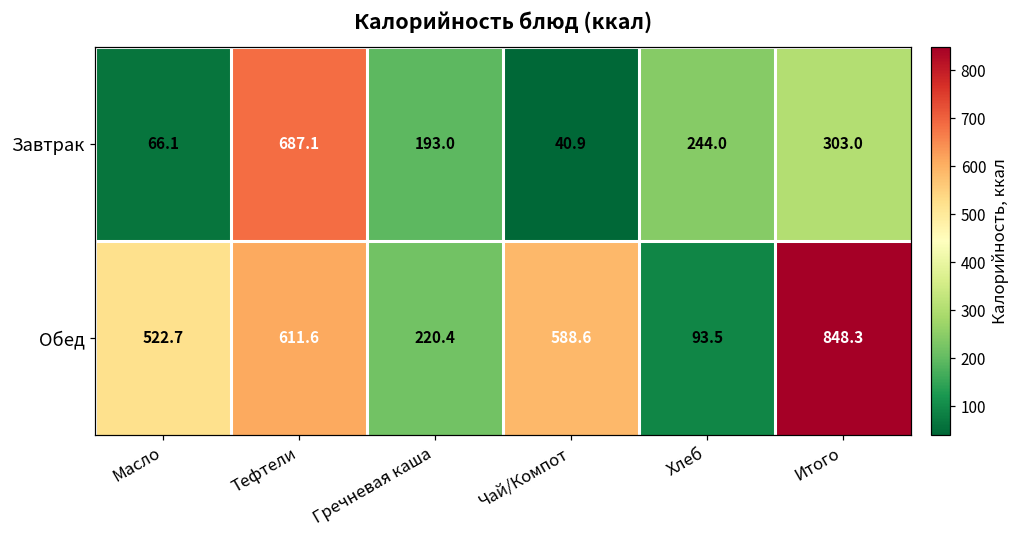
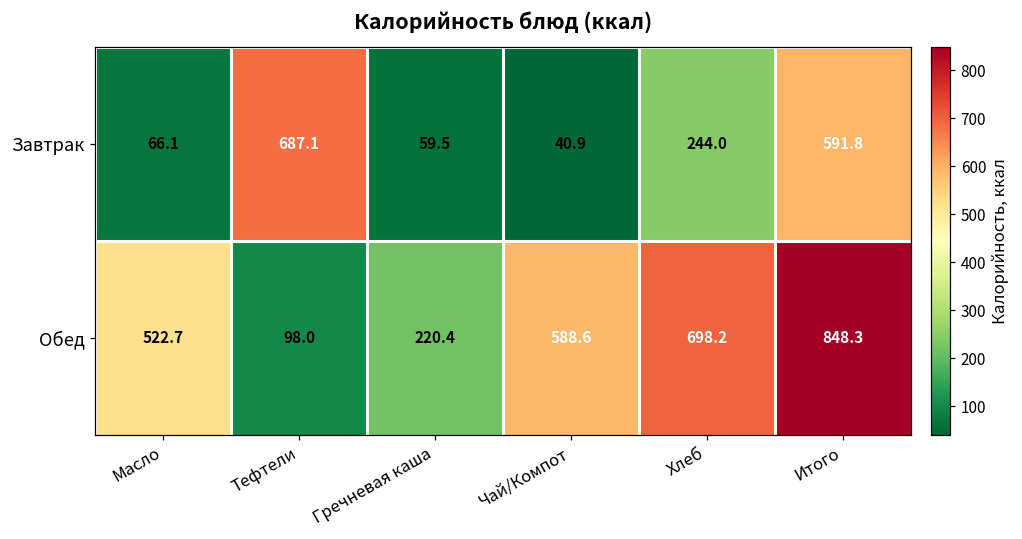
  {
    "Завтрак": {
      "Масло": 66.1,
      "Тефтели": 687.1,
-     "Гречневая каша": 193.0,
+     "Гречневая каша": 59.5,
      "Чай/Компот": 40.9,
      "Хлеб": 244.0,
-     "Итого": 303.0
+     "Итого": 591.8
    },
    "Обед": {
      "Масло": 522.7,
-     "Тефтели": 611.6,
+     "Тефтели": 98.0,
      "Гречневая каша": 220.4,
      "Чай/Компот": 588.6,
-     "Хлеб": 93.5,
+     "Хлеб": 698.2,
      "Итого": 848.3
    }
  }
